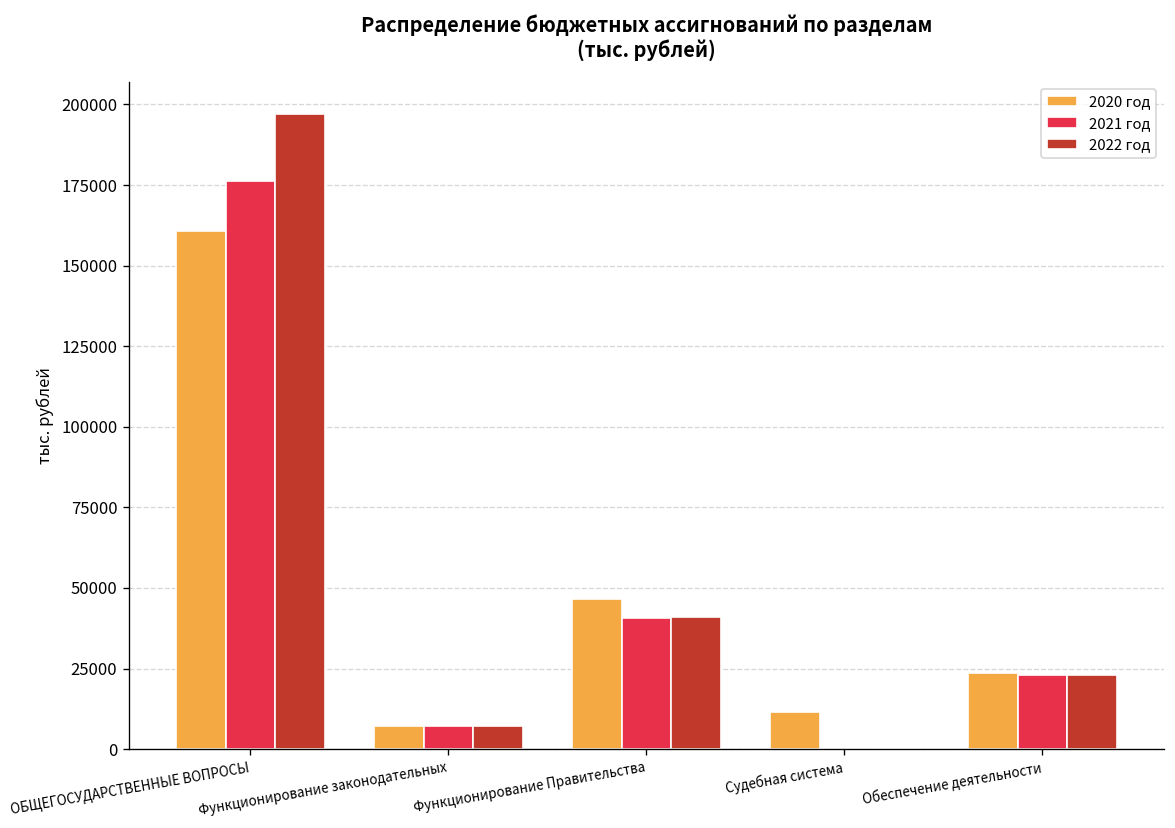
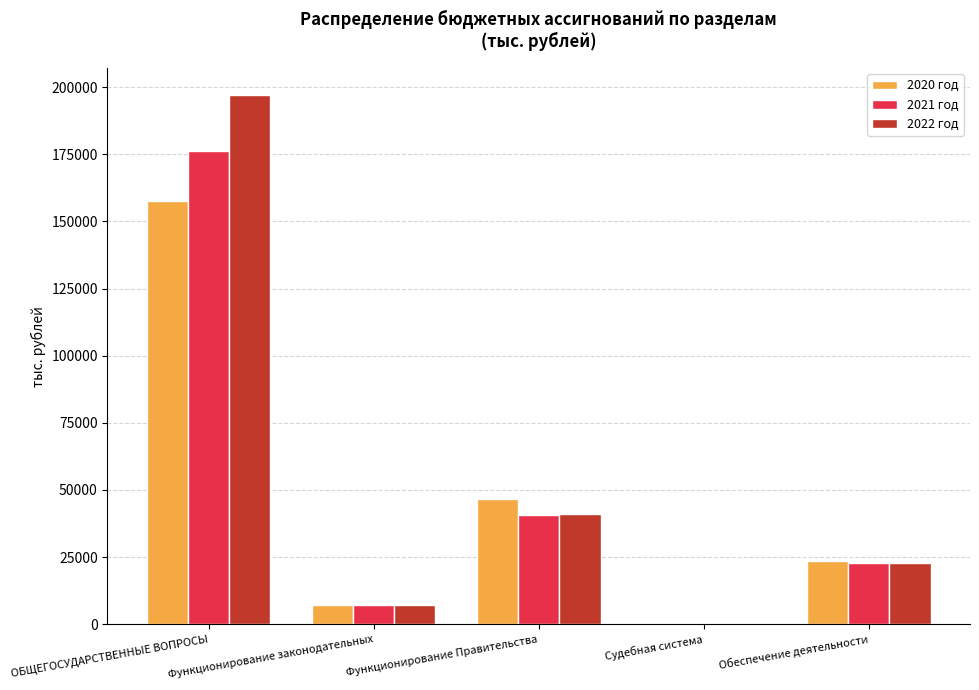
  {
    "2020 год": {
-     "ОБЩЕГОСУДАРСТВЕННЫЕ ВОПРОСЫ": 161000,
+     "ОБЩЕГОСУДАРСТВЕННЫЕ ВОПРОСЫ": 158000,
      "Функционирование законодательных": 7000,
      "Функционирование Правительства": 47000,
-     "Судебная система": 11000,
+     "Судебная система": 0,
      "Обеспечение деятельности": 24000
    }
  }
